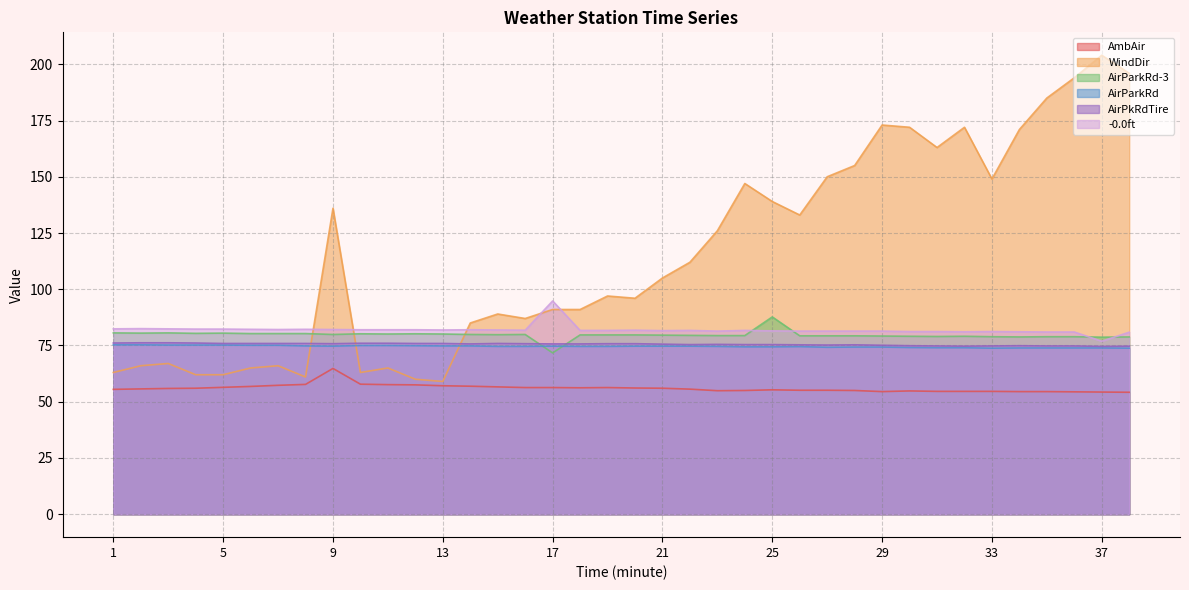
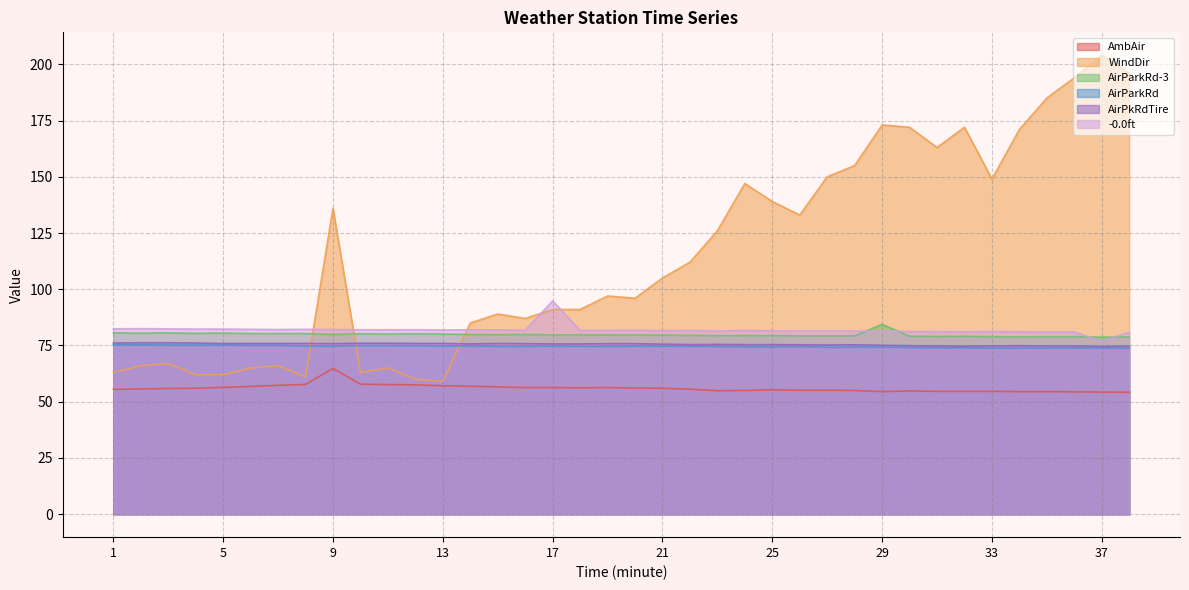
  {
    "AmbAir": {
      "1": 56,
      "5": 56,
      "9": 65,
      "13": 57,
      "17": 56,
      "21": 56,
      "25": 55,
      "29": 55,
      "33": 55,
      "37": 54
    },
    "WindDir": {
      "1": 63,
      "5": 62,
      "9": 136,
      "13": 59,
      "17": 91,
      "21": 105,
      "25": 139,
      "29": 173,
      "33": 149
    },
    "AirParkRd-3": {
      "1": 81,
      "5": 81,
      "9": 80,
      "13": 80,
-     "17": 72,
+     "17": 80,
      "21": 80,
-     "25": 88,
-     "29": 79,
+     "25": 79,
+     "29": 84,
      "33": 79,
      "37": 79
    },
    "-0.0ft": {
      "1": 82,
      "5": 82,
      "9": 82,
      "13": 82,
      "17": 95,
      "21": 82,
      "25": 82,
      "29": 81,
      "33": 81,
      "37": 77
    }
  }
